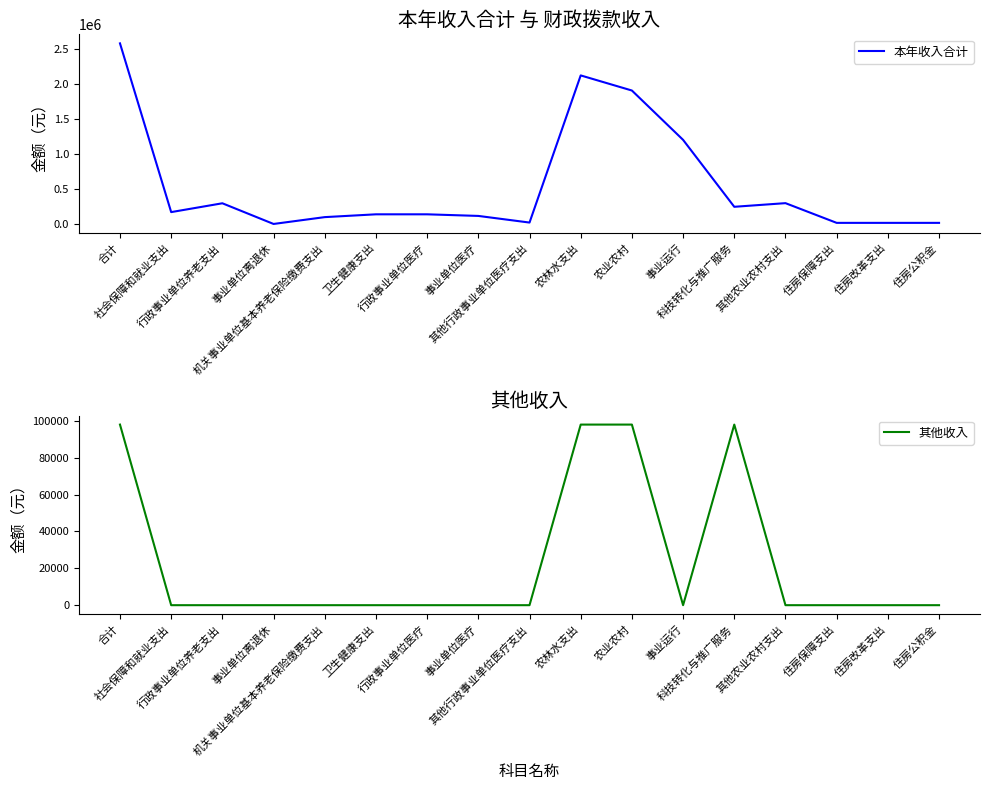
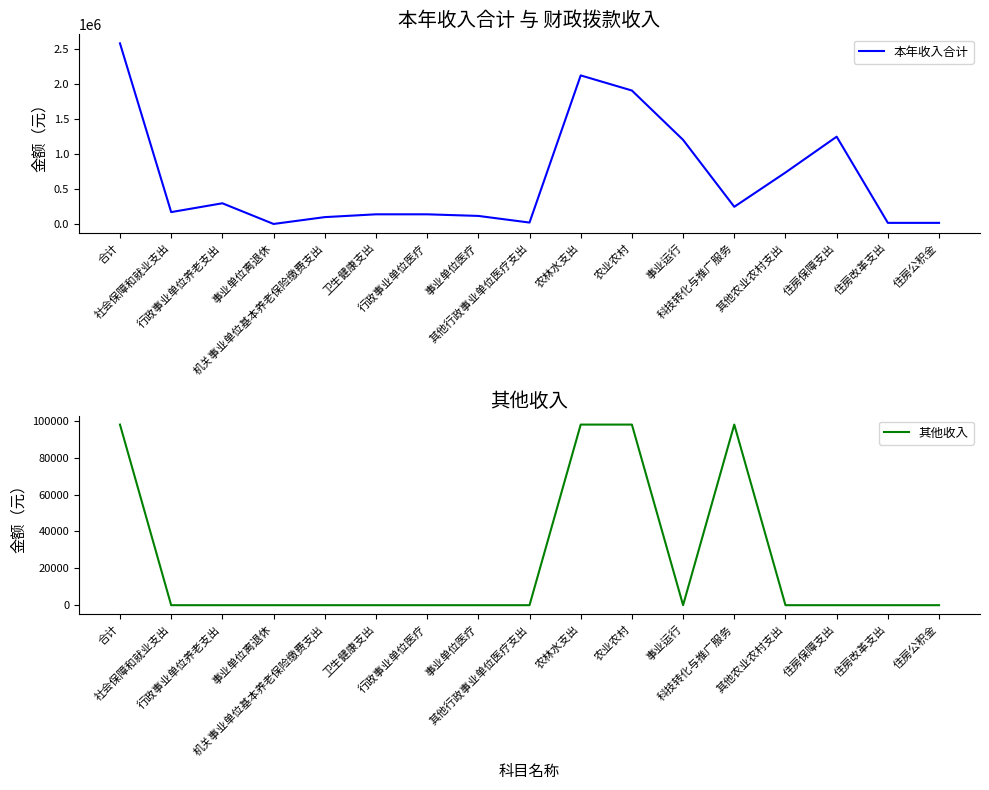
  {
    "本年收入合计 与 财政拨款收入": {
      "合计": 2600000,
      "社会保障和就业支出": 200000,
      "行政事业单位养老支出": 300000,
      "事业单位离退休": 0,
      "机关事业单位基本养老保险缴费支出": 100000,
      "卫生健康支出": 100000,
      "行政事业单位医疗": 100000,
      "事业单位医疗": 100000,
      "其他行政事业单位医疗支出": 0,
      "农林水支出": 2100000,
      "农业农村": 1900000,
      "事业运行": 1200000,
      "科技转化与推广服务": 200000,
-     "其他农业农村支出": 300000,
-     "住房保障支出": 0,
+     "其他农业农村支出": 700000,
+     "住房保障支出": 1200000,
      "住房改革支出": 0,
      "住房公积金": 0
    },
    "其他收入": {
      "合计": 98000,
      "社会保障和就业支出": 0,
      "行政事业单位养老支出": 0,
      "事业单位离退休": 0,
      "机关事业单位基本养老保险缴费支出": 0,
      "卫生健康支出": 0,
      "行政事业单位医疗": 0,
      "事业单位医疗": 0,
      "其他行政事业单位医疗支出": 0,
      "农林水支出": 98000,
      "农业农村": 98000,
      "事业运行": 0,
      "科技转化与推广服务": 98000,
      "其他农业农村支出": 0,
      "住房保障支出": 0,
      "住房改革支出": 0,
      "住房公积金": 0
    }
  }
